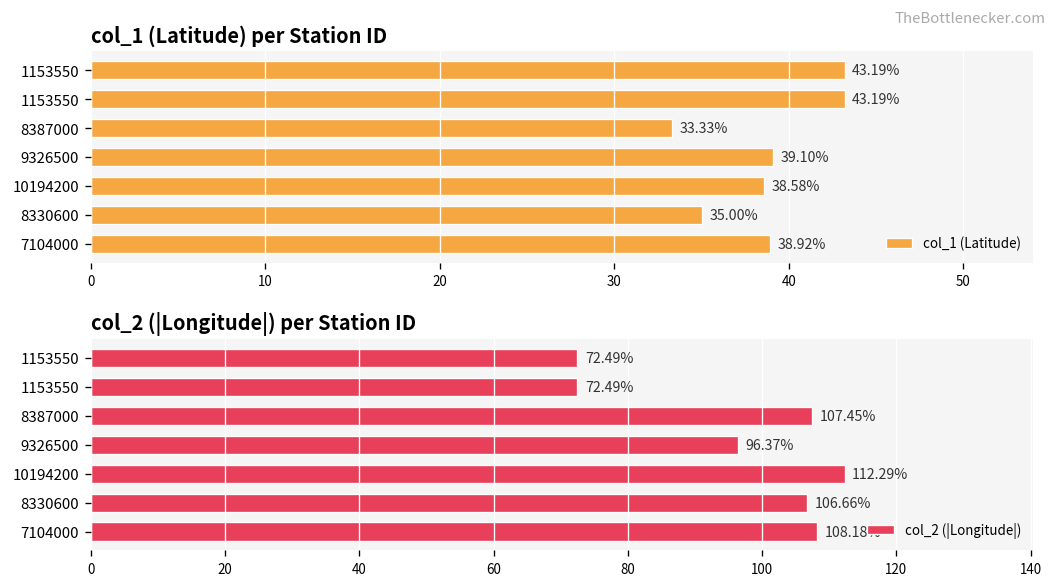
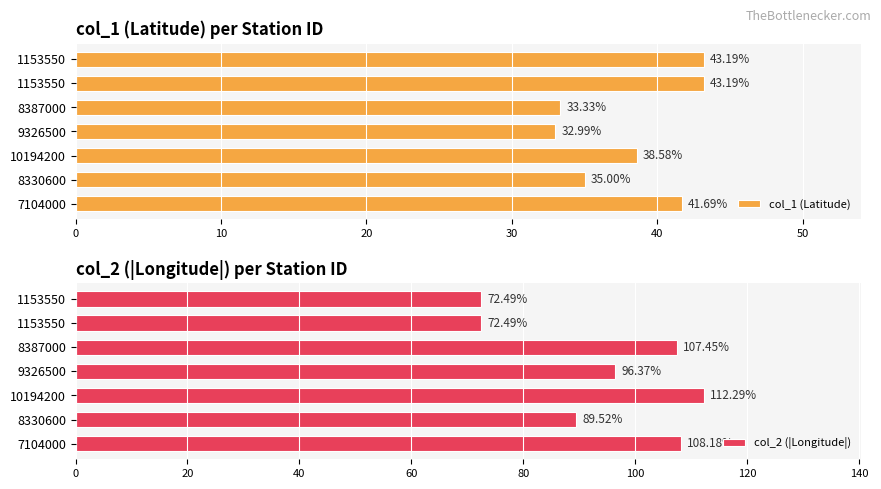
  {
    "col_1 (Latitude) per Station ID": {
      "8387000": "33.33%",
-     "9326500": "39.10%",
+     "9326500": "32.99%",
      "10194200": "38.58%",
      "8330600": "35.00%",
-     "7104000": "38.92%"
+     "7104000": "41.69%"
    },
    "col_2 (|Longitude|) per Station ID": {
      "8387000": "107.45%",
      "9326500": "96.37%",
      "10194200": "112.29%",
-     "8330600": "106.66%",
+     "8330600": "89.52%",
      "7104000": "108.18%"
    }
  }
